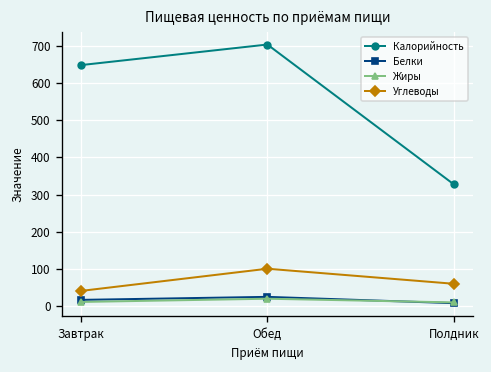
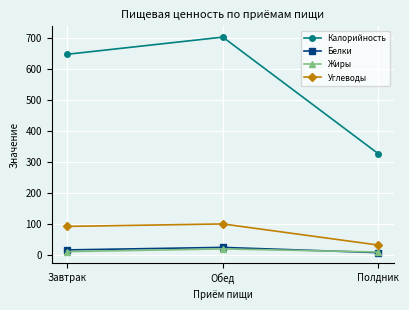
  {
    "Калорийность": {
      "Завтрак": 650,
      "Обед": 700,
      "Полдник": 330
    },
    "Углеводы": {
-     "Завтрак": 40,
+     "Завтрак": 90,
      "Обед": 100,
-     "Полдник": 60
+     "Полдник": 30
    }
  }
